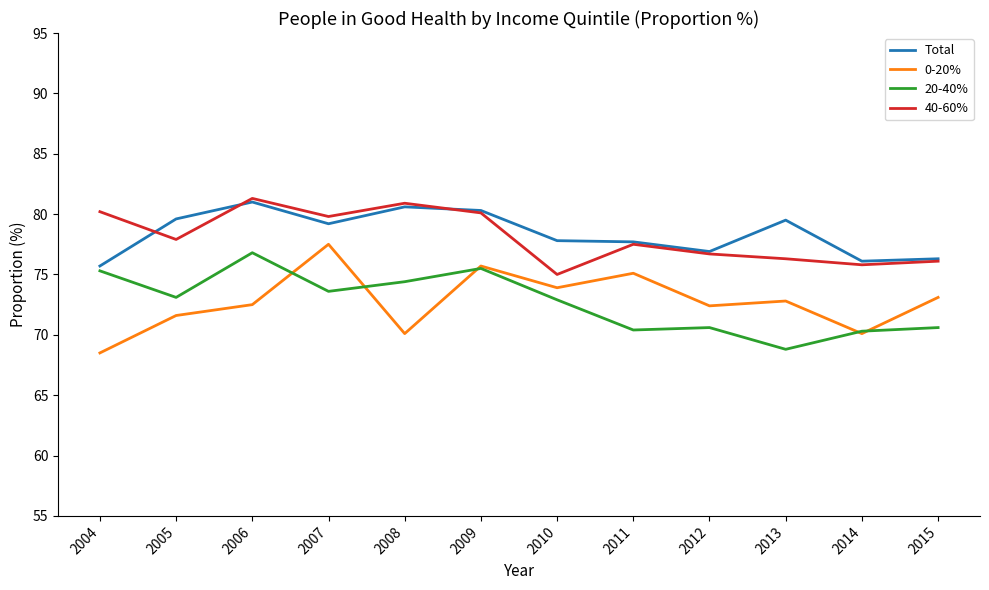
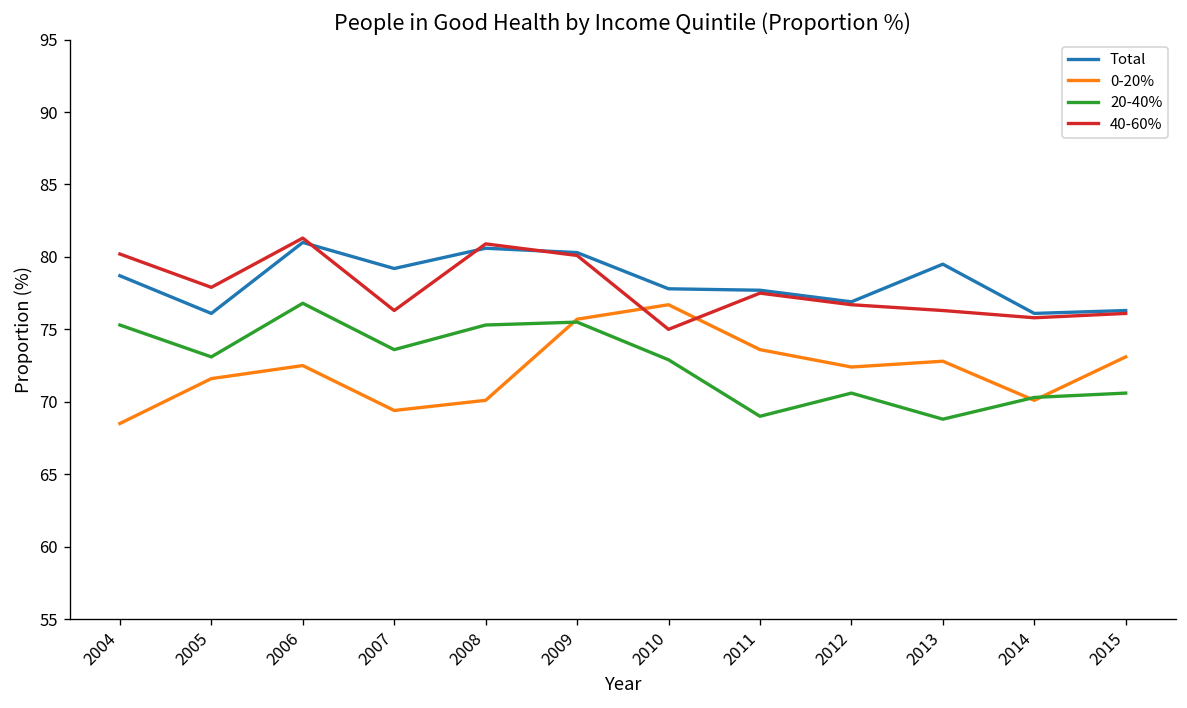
  {
    "Total": {
-     "2004": 75.7,
-     "2005": 79.6,
+     "2004": 78.7,
+     "2005": 76.1,
      "2006": 81.0,
      "2007": 79.2,
      "2008": 80.6,
      "2010": 77.8,
      "2013": 79.5,
      "2014": 76.1
    },
    "0-20%": {
      "2004": 68.5,
      "2005": 71.6,
      "2006": 72.5,
-     "2007": 77.5,
+     "2007": 69.4,
      "2008": 70.1,
-     "2010": 73.9,
-     "2011": 75.1,
+     "2010": 76.7,
+     "2011": 73.6,
      "2012": 72.4,
      "2013": 72.8,
      "2015": 73.1
    },
    "20-40%": {
      "2004": 75.3,
      "2005": 73.1,
      "2006": 76.8,
      "2007": 73.6,
-     "2008": 74.4,
+     "2008": 75.3,
      "2010": 72.9,
-     "2011": 70.4,
+     "2011": 69.0,
      "2012": 70.6,
      "2013": 68.8,
      "2015": 70.6
    },
    "40-60%": {
      "2004": 80.2,
      "2005": 77.9,
      "2006": 81.3,
-     "2007": 79.8,
+     "2007": 76.3,
      "2008": 80.9,
      "2010": 75.0,
      "2013": 76.3,
      "2014": 75.8
    }
  }
